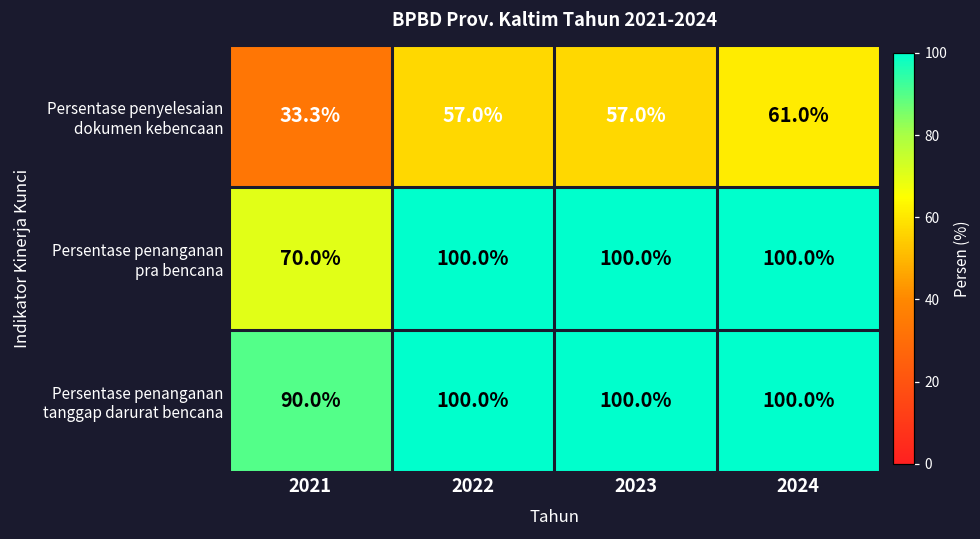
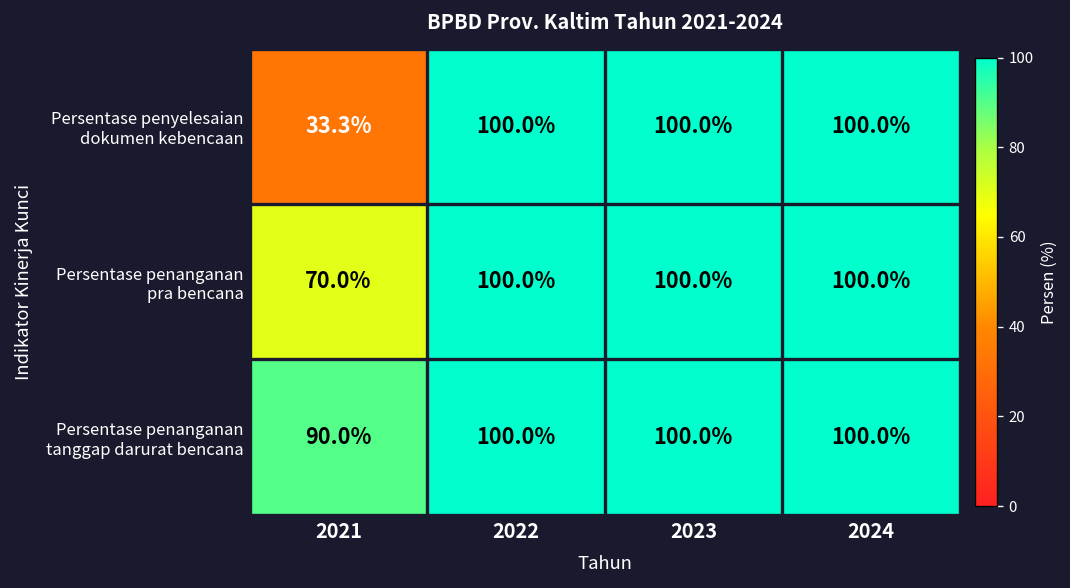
  {
    "Persentase penyelesaian dokumen kebencaan": {
      "2021": "33.3%",
-     "2022": "57.0%",
-     "2023": "57.0%",
-     "2024": "61.0%"
+     "2022": "100.0%",
+     "2023": "100.0%",
+     "2024": "100.0%"
    },
    "Persentase penanganan pra bencana": {
      "2021": "70.0%",
      "2022": "100.0%",
      "2023": "100.0%",
      "2024": "100.0%"
    },
    "Persentase penanganan tanggap darurat bencana": {
      "2021": "90.0%",
      "2022": "100.0%",
      "2023": "100.0%",
      "2024": "100.0%"
    }
  }
